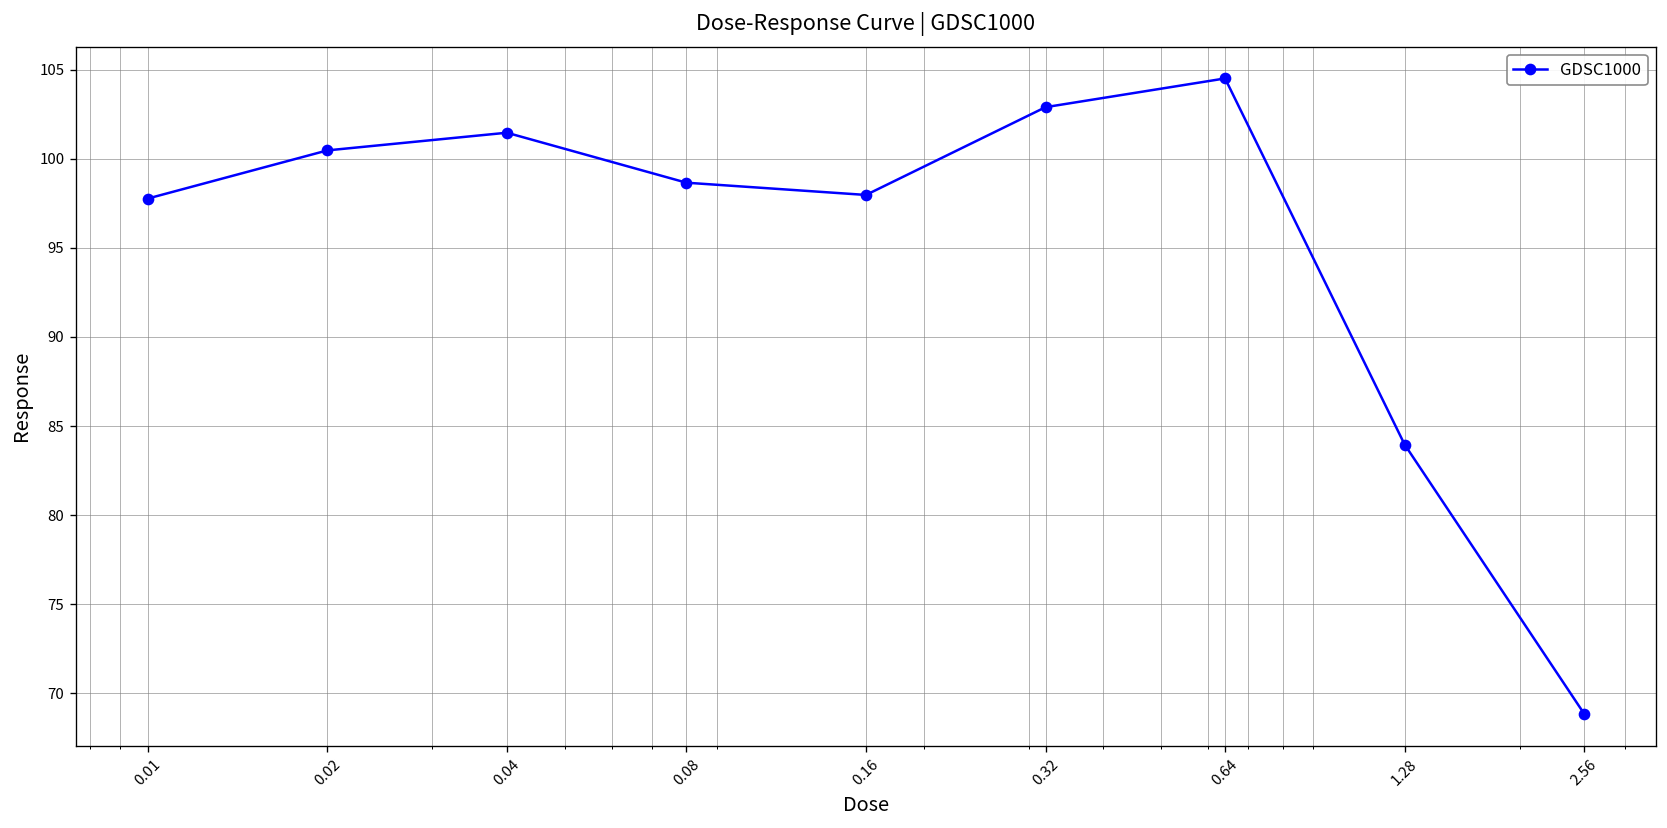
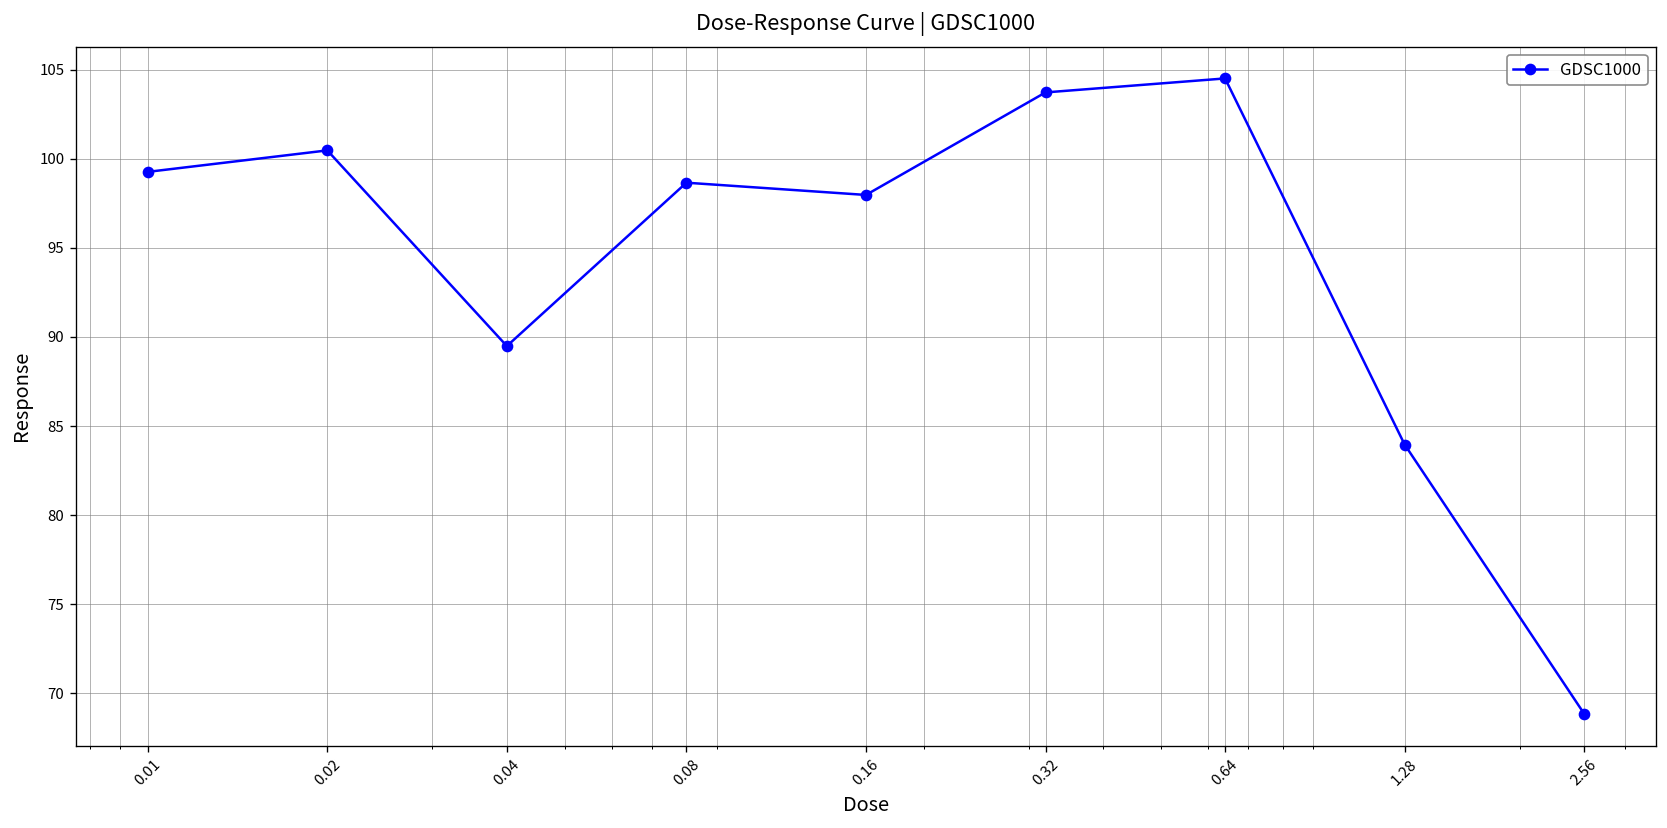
  {
-   "0.01": 97.8,
+   "0.01": 99.3,
    "0.02": 100.5,
-   "0.04": 101.5,
+   "0.04": 89.5,
    "0.08": 98.7,
    "0.16": 98.0,
-   "0.32": 102.9,
+   "0.32": 103.7,
    "0.64": 104.5,
    "1.28": 84.0,
    "2.56": 68.9
  }
